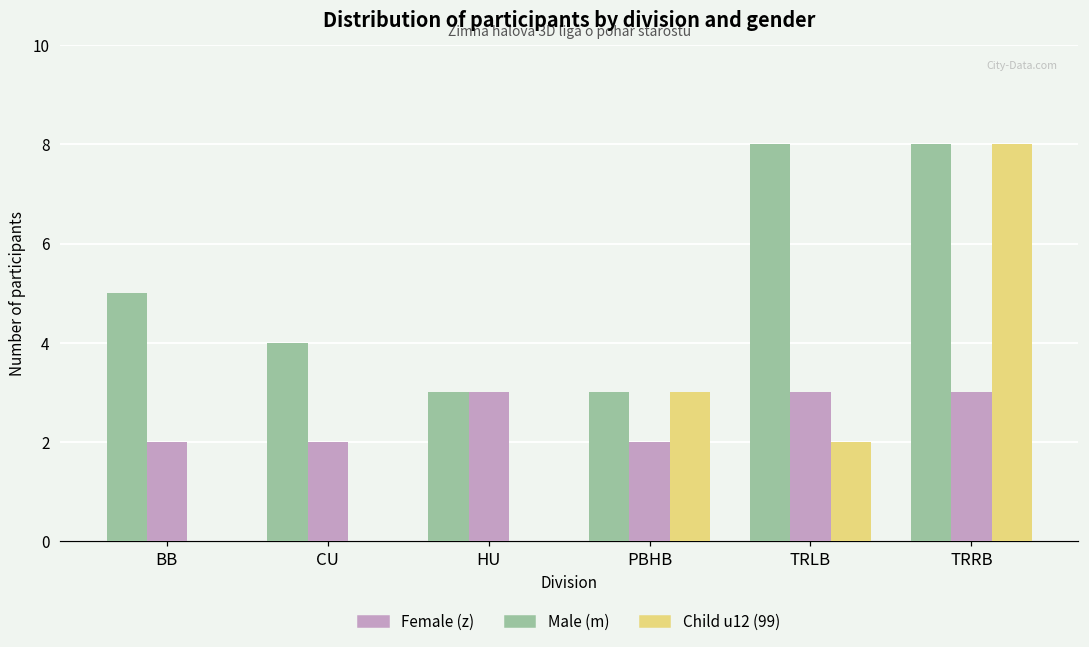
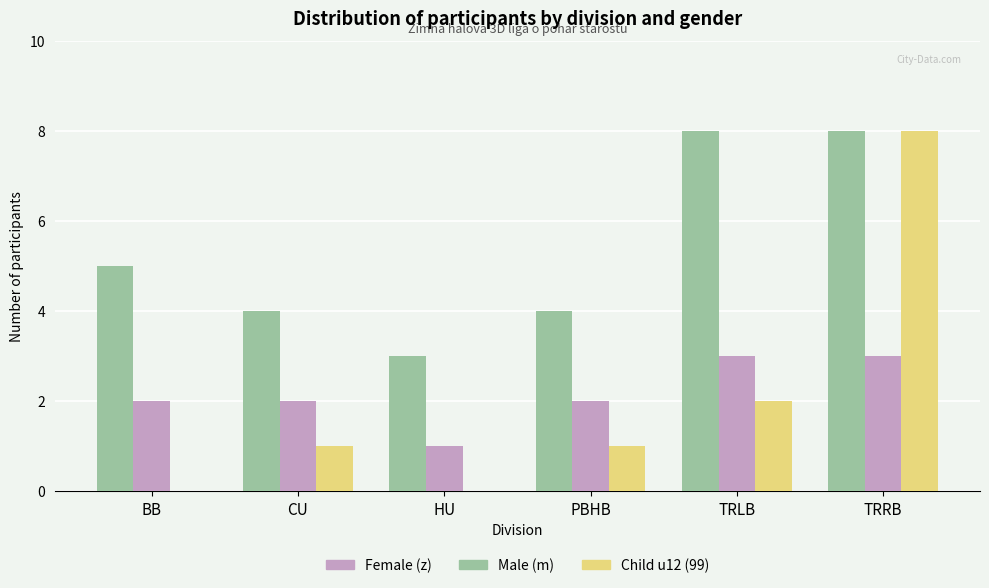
  {
    "Male (m)": {
      "BB": 5,
      "CU": 4,
      "HU": 3,
-     "PBHB": 3,
+     "PBHB": 4,
      "TRLB": 8,
      "TRRB": 8
    },
    "Female (z)": {
      "BB": 2,
      "CU": 2,
-     "HU": 3,
+     "HU": 1,
      "PBHB": 2,
      "TRLB": 3,
      "TRRB": 3
    },
    "Child u12 (99)": {
      "BB": 0,
-     "CU": 0,
+     "CU": 1,
      "HU": 0,
-     "PBHB": 3,
+     "PBHB": 1,
      "TRLB": 2,
      "TRRB": 8
    }
  }
